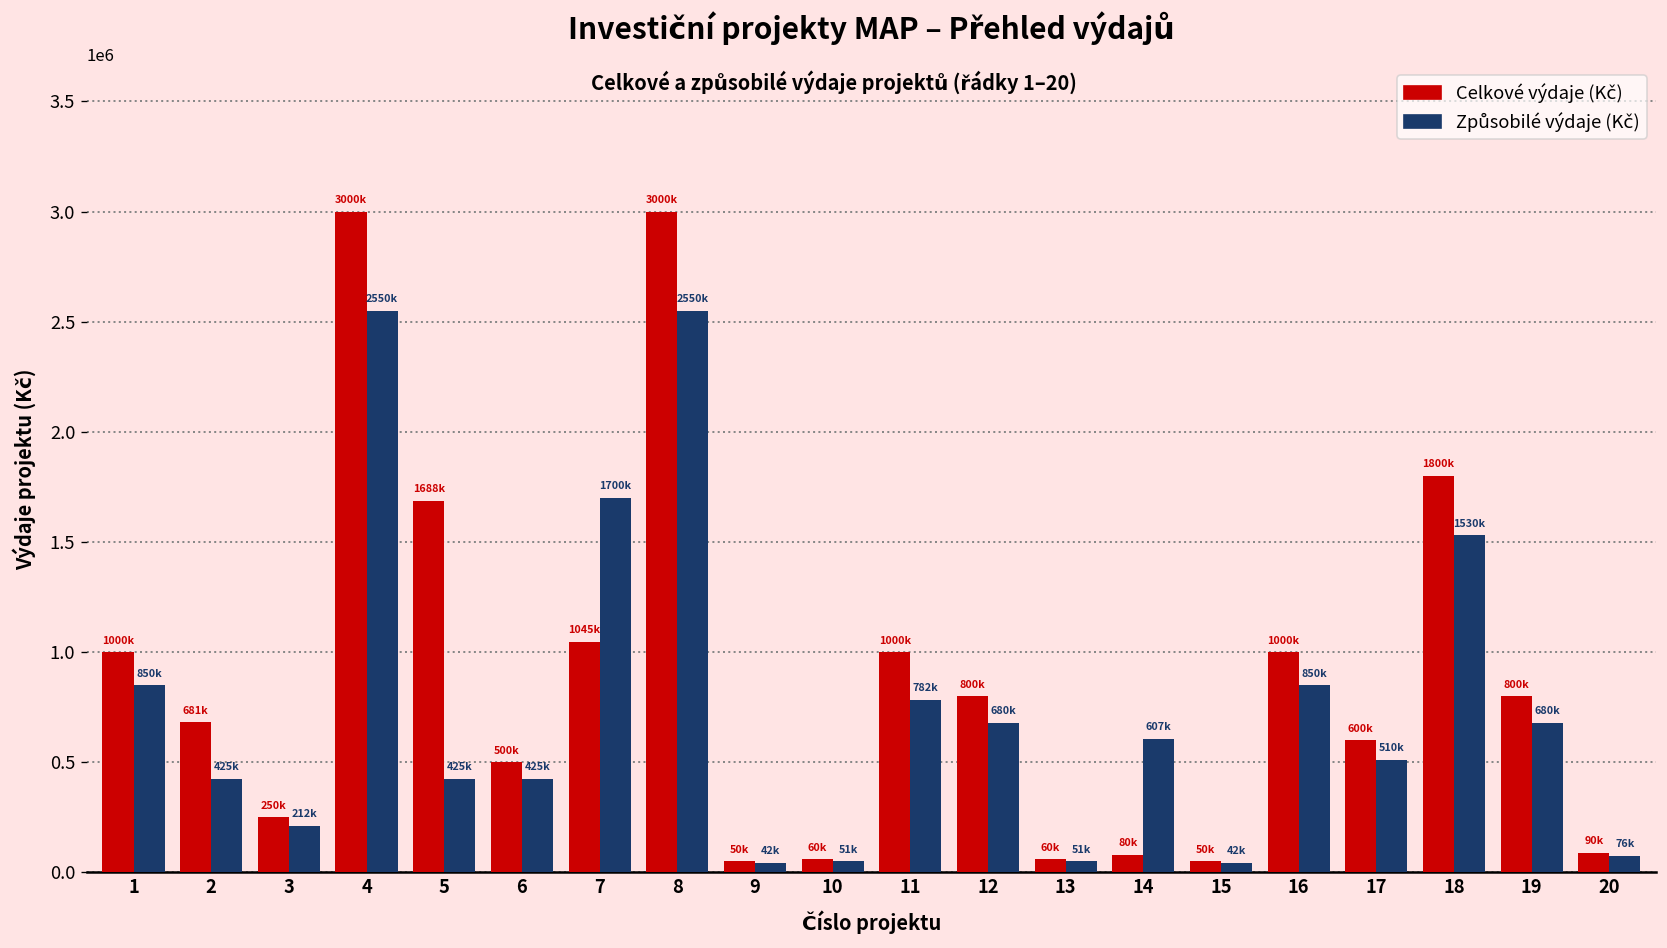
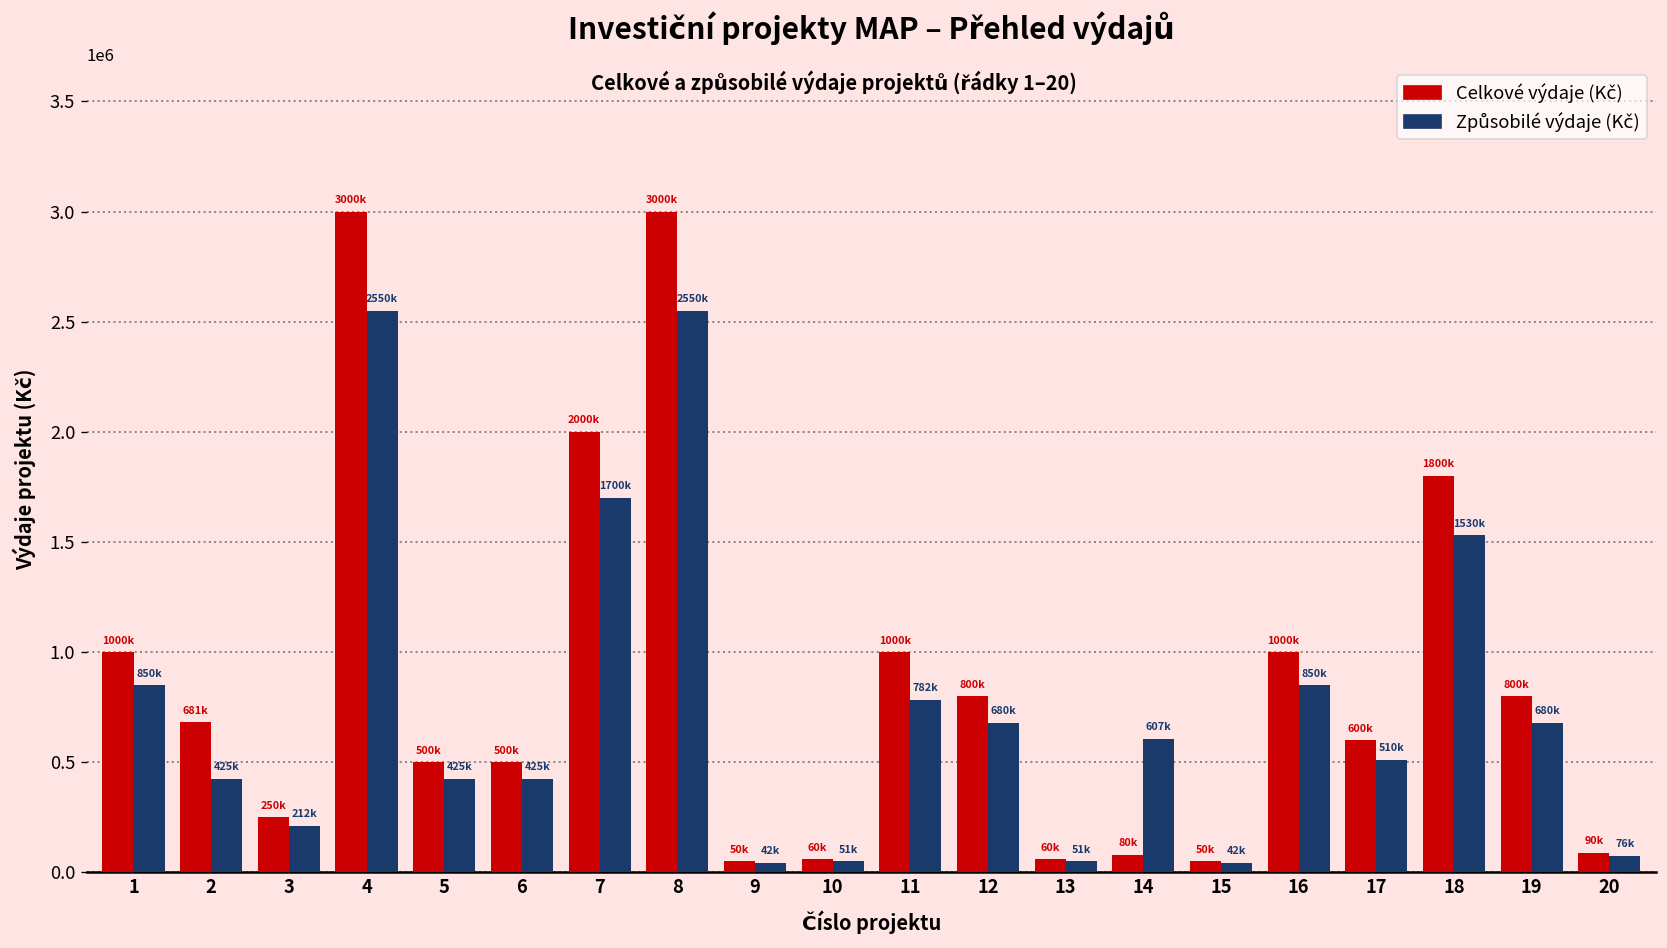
  {
    "Celkové výdaje (Kč)": {
      "1": "1000k",
      "2": "681k",
      "3": "250k",
      "4": "3000k",
-     "5": "1688k",
+     "5": "500k",
      "6": "500k",
-     "7": "1045k",
+     "7": "2000k",
      "8": "3000k",
      "9": "50k",
      "10": "60k",
      "11": "1000k",
      "12": "800k",
      "13": "60k",
      "14": "80k",
      "15": "50k",
      "16": "1000k",
      "17": "600k",
      "18": "1800k",
      "19": "800k",
      "20": "90k"
    },
    "Způsobilé výdaje (Kč)": {
      "1": "850k",
      "2": "425k",
      "3": "212k",
      "4": "2550k",
      "5": "425k",
      "6": "425k",
      "7": "1700k",
      "8": "2550k",
      "9": "42k",
      "10": "51k",
      "11": "782k",
      "12": "680k",
      "13": "51k",
      "15": "42k",
      "16": "850k",
      "17": "510k",
      "18": "1530k",
      "19": "680k",
      "20": "76k"
    }
  }
